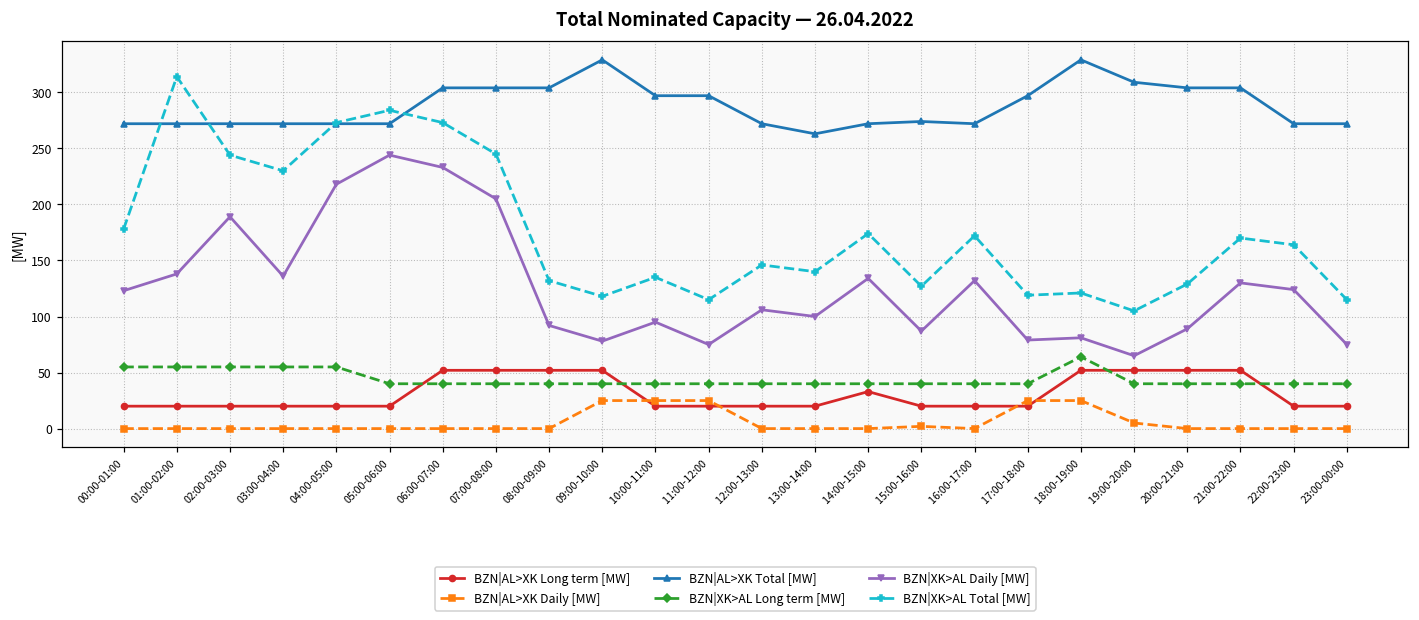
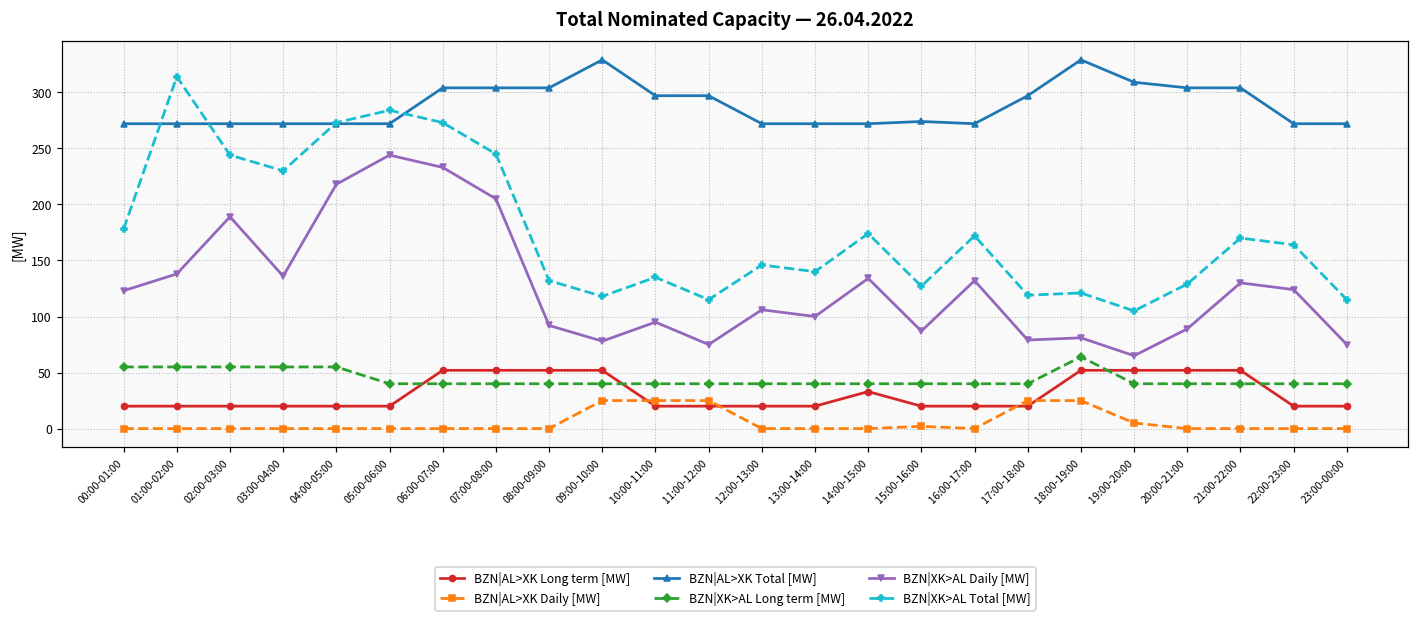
  {
    "BZN|AL>XK Long term [MW]": {
      "00:00-01:00": 20,
      "01:00-02:00": 20,
      "02:00-03:00": 20,
      "03:00-04:00": 20,
      "04:00-05:00": 20,
      "05:00-06:00": 20,
      "06:00-07:00": 52,
      "07:00-08:00": 52,
      "08:00-09:00": 52,
      "09:00-10:00": 52,
      "10:00-11:00": 20,
      "11:00-12:00": 20,
      "12:00-13:00": 20,
      "13:00-14:00": 20,
      "14:00-15:00": 33,
      "15:00-16:00": 20,
      "16:00-17:00": 20,
      "17:00-18:00": 20,
      "18:00-19:00": 52,
      "19:00-20:00": 52,
      "20:00-21:00": 52,
      "21:00-22:00": 52,
      "22:00-23:00": 20,
      "23:00-00:00": 20
    },
    "BZN|AL>XK Daily [MW]": {
      "00:00-01:00": 0,
      "01:00-02:00": 0,
      "02:00-03:00": 0,
      "03:00-04:00": 0,
      "04:00-05:00": 0,
      "05:00-06:00": 0,
      "06:00-07:00": 0,
      "07:00-08:00": 0,
      "08:00-09:00": 0,
      "09:00-10:00": 25,
      "10:00-11:00": 25,
      "11:00-12:00": 25,
      "12:00-13:00": 0,
      "13:00-14:00": 0,
      "14:00-15:00": 0,
      "15:00-16:00": 2,
      "16:00-17:00": 0,
      "17:00-18:00": 25,
      "18:00-19:00": 25,
      "19:00-20:00": 5,
      "20:00-21:00": 0,
      "21:00-22:00": 0,
      "22:00-23:00": 0,
      "23:00-00:00": 0
    },
    "BZN|AL>XK Total [MW]": {
      "00:00-01:00": 272,
      "01:00-02:00": 272,
      "02:00-03:00": 272,
      "03:00-04:00": 272,
      "05:00-06:00": 272,
      "06:00-07:00": 304,
      "07:00-08:00": 304,
      "08:00-09:00": 304,
      "09:00-10:00": 329,
      "10:00-11:00": 297,
      "11:00-12:00": 297,
      "12:00-13:00": 272,
-     "13:00-14:00": 263,
+     "13:00-14:00": 272,
      "14:00-15:00": 272,
      "15:00-16:00": 274,
      "16:00-17:00": 272,
      "17:00-18:00": 297,
      "18:00-19:00": 329,
      "19:00-20:00": 309,
      "20:00-21:00": 304,
      "21:00-22:00": 304,
      "22:00-23:00": 272,
      "23:00-00:00": 272
    },
    "BZN|XK>AL Long term [MW]": {
      "00:00-01:00": 55,
      "01:00-02:00": 55,
      "02:00-03:00": 55,
      "03:00-04:00": 55,
      "04:00-05:00": 55,
      "05:00-06:00": 40,
      "06:00-07:00": 40,
      "07:00-08:00": 40,
      "08:00-09:00": 40,
      "09:00-10:00": 40,
      "10:00-11:00": 40,
      "11:00-12:00": 40,
      "12:00-13:00": 40,
      "13:00-14:00": 40,
      "14:00-15:00": 40,
      "15:00-16:00": 40,
      "16:00-17:00": 40,
      "17:00-18:00": 40,
      "18:00-19:00": 64,
      "19:00-20:00": 40,
      "20:00-21:00": 40,
      "21:00-22:00": 40,
      "22:00-23:00": 40,
      "23:00-00:00": 40
    },
    "BZN|XK>AL Daily [MW]": {
      "00:00-01:00": 123,
      "01:00-02:00": 138,
      "02:00-03:00": 189,
      "03:00-04:00": 136,
      "04:00-05:00": 218,
      "05:00-06:00": 244,
      "06:00-07:00": 233,
      "07:00-08:00": 205,
      "08:00-09:00": 92,
      "09:00-10:00": 78,
      "10:00-11:00": 95,
      "11:00-12:00": 75,
      "12:00-13:00": 106,
      "13:00-14:00": 100,
      "14:00-15:00": 134,
      "15:00-16:00": 87,
      "16:00-17:00": 132,
      "17:00-18:00": 79,
      "18:00-19:00": 81,
      "19:00-20:00": 65,
      "20:00-21:00": 89,
      "21:00-22:00": 130,
      "22:00-23:00": 124,
      "23:00-00:00": 75
    },
    "BZN|XK>AL Total [MW]": {
      "00:00-01:00": 178,
      "01:00-02:00": 314,
      "02:00-03:00": 244,
      "03:00-04:00": 230,
      "05:00-06:00": 284,
      "06:00-07:00": 273,
      "07:00-08:00": 245,
      "08:00-09:00": 132,
      "09:00-10:00": 118,
      "10:00-11:00": 135,
      "11:00-12:00": 115,
      "12:00-13:00": 146,
      "13:00-14:00": 140,
      "14:00-15:00": 174,
      "15:00-16:00": 127,
      "16:00-17:00": 172,
      "17:00-18:00": 119,
      "18:00-19:00": 121,
      "19:00-20:00": 105,
      "20:00-21:00": 129,
      "21:00-22:00": 170,
      "22:00-23:00": 164,
      "23:00-00:00": 115
    }
  }
